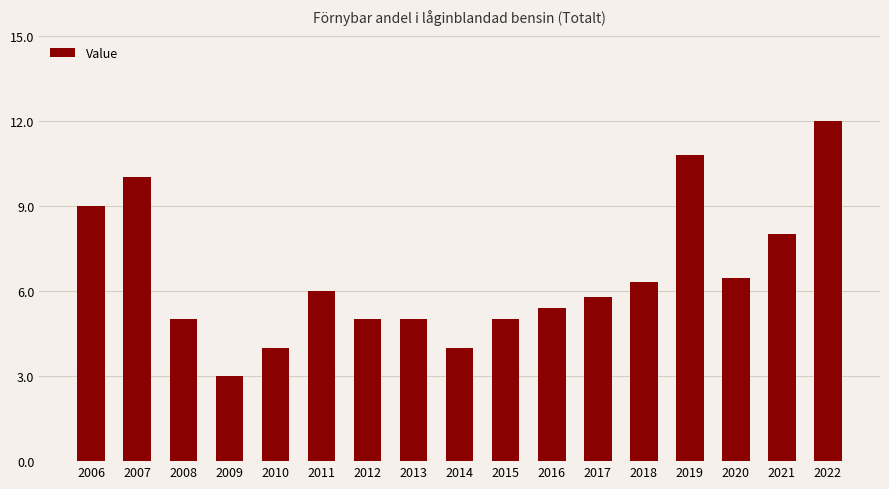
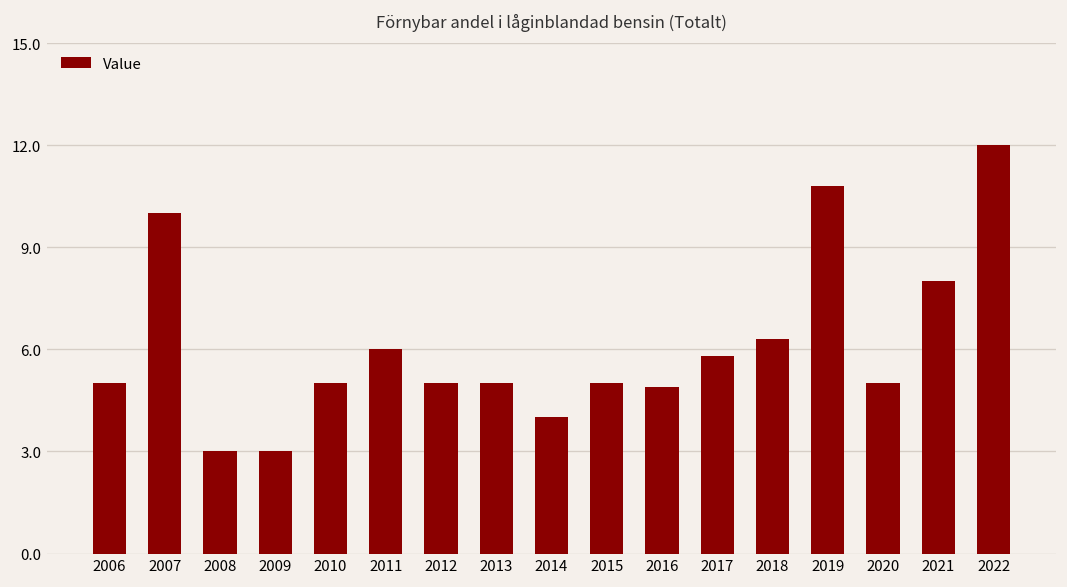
  {
-   "2006": 9,
+   "2006": 5,
    "2007": 10.0,
-   "2008": 5,
+   "2008": 3,
    "2009": 3.0,
-   "2010": 4,
+   "2010": 5,
    "2011": 6.0,
    "2012": 5.0,
    "2013": 5.0,
    "2014": 4.0,
    "2015": 5.0,
-   "2016": 5.4,
+   "2016": 4.9,
    "2017": 5.8,
    "2018": 6.3,
    "2019": 10.8,
-   "2020": 6.4,
+   "2020": 5.0,
    "2021": 8.0,
    "2022": 12.0
  }
